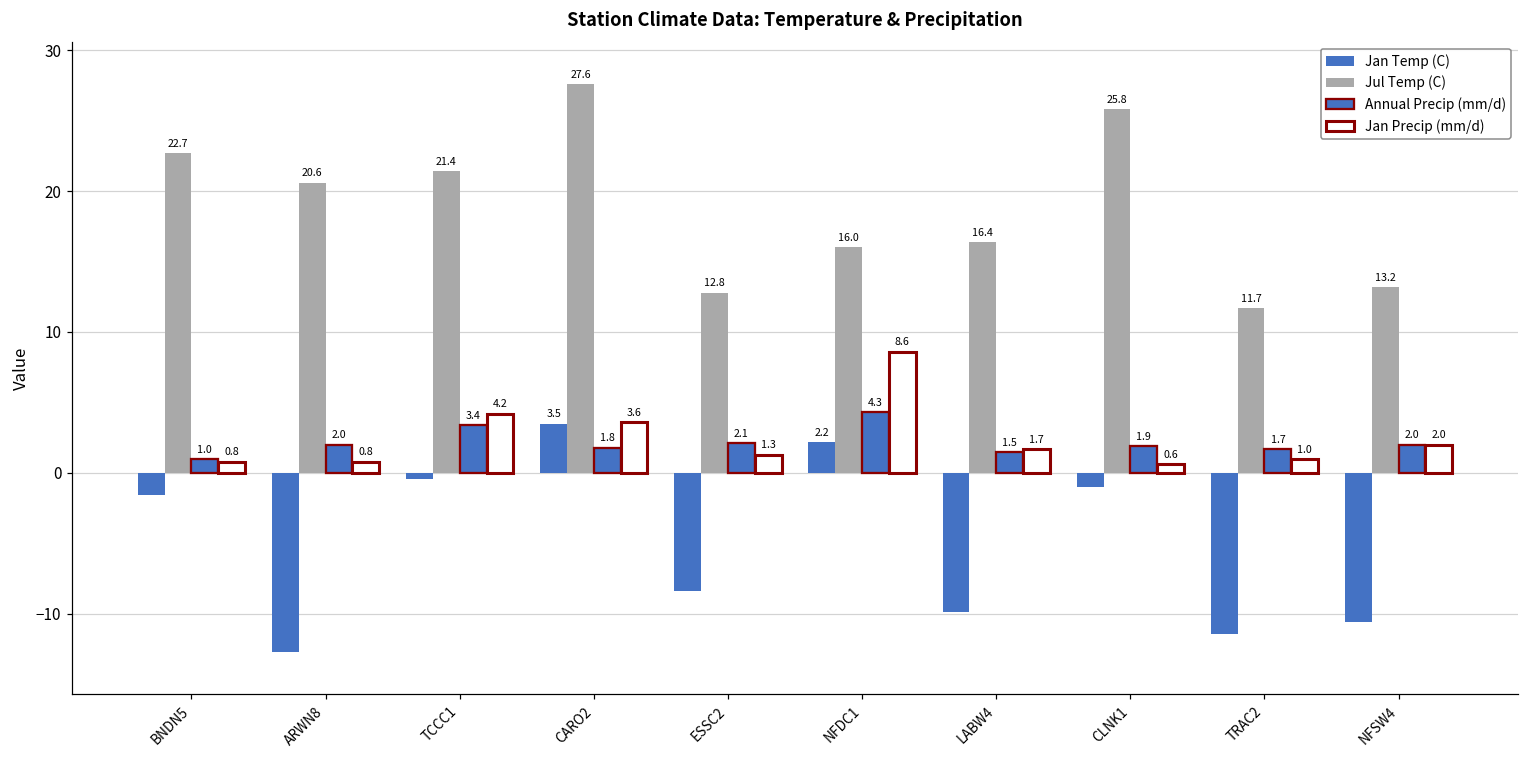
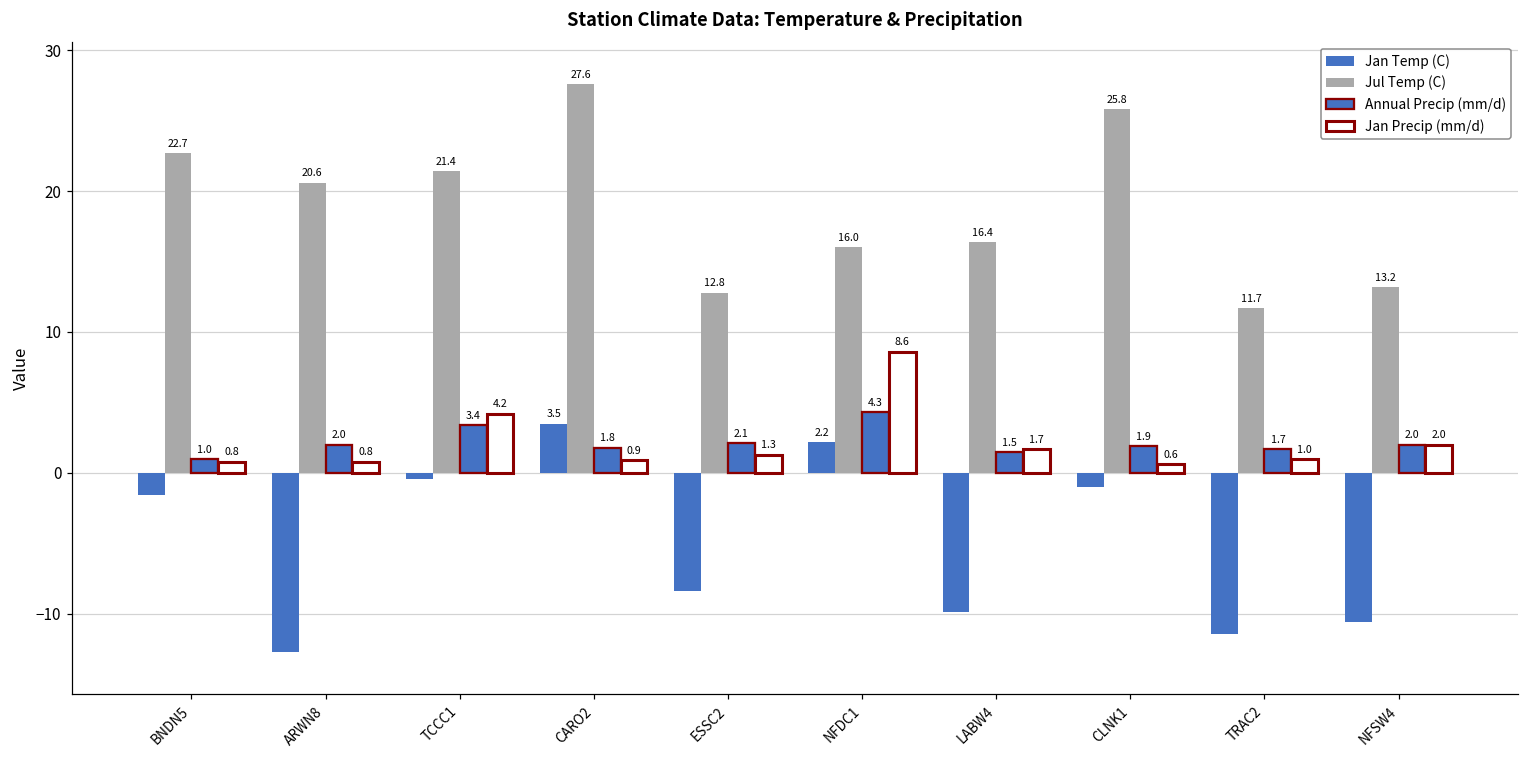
  {
    "Jul Temp (C)": {
      "BNDN5": 22.7,
      "ARWN8": 20.6,
      "TCCC1": 21.4,
      "CARO2": 27.6,
      "ESSC2": 12.8,
      "NFDC1": 16.0,
      "LABW4": 16.4,
      "CLNK1": 25.8,
      "TRAC2": 11.7,
      "NFSW4": 13.2
    },
    "Jan Precip (mm/d)": {
      "BNDN5": 0.8,
      "ARWN8": 0.8,
      "TCCC1": 4.2,
-     "CARO2": 3.6,
+     "CARO2": 0.9,
      "ESSC2": 1.3,
      "NFDC1": 8.6,
      "LABW4": 1.7,
      "CLNK1": 0.6,
      "TRAC2": 1.0,
      "NFSW4": 2.0
    }
  }
